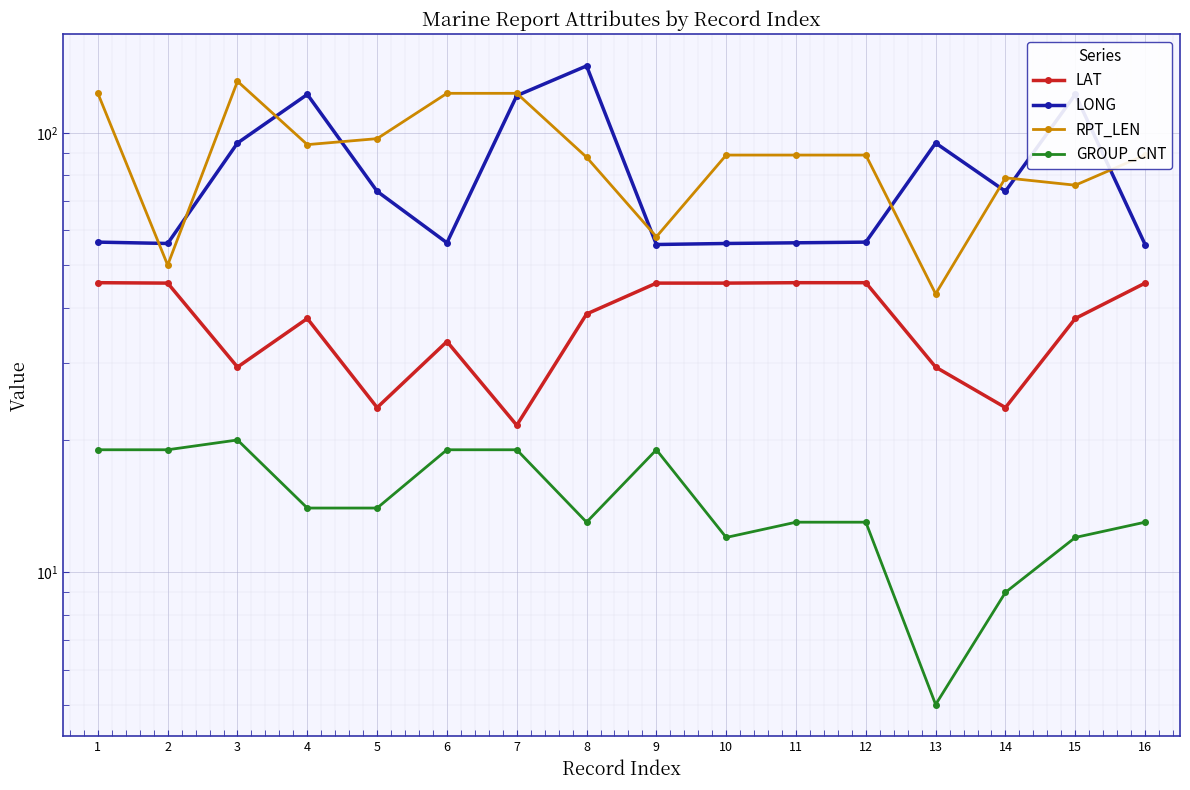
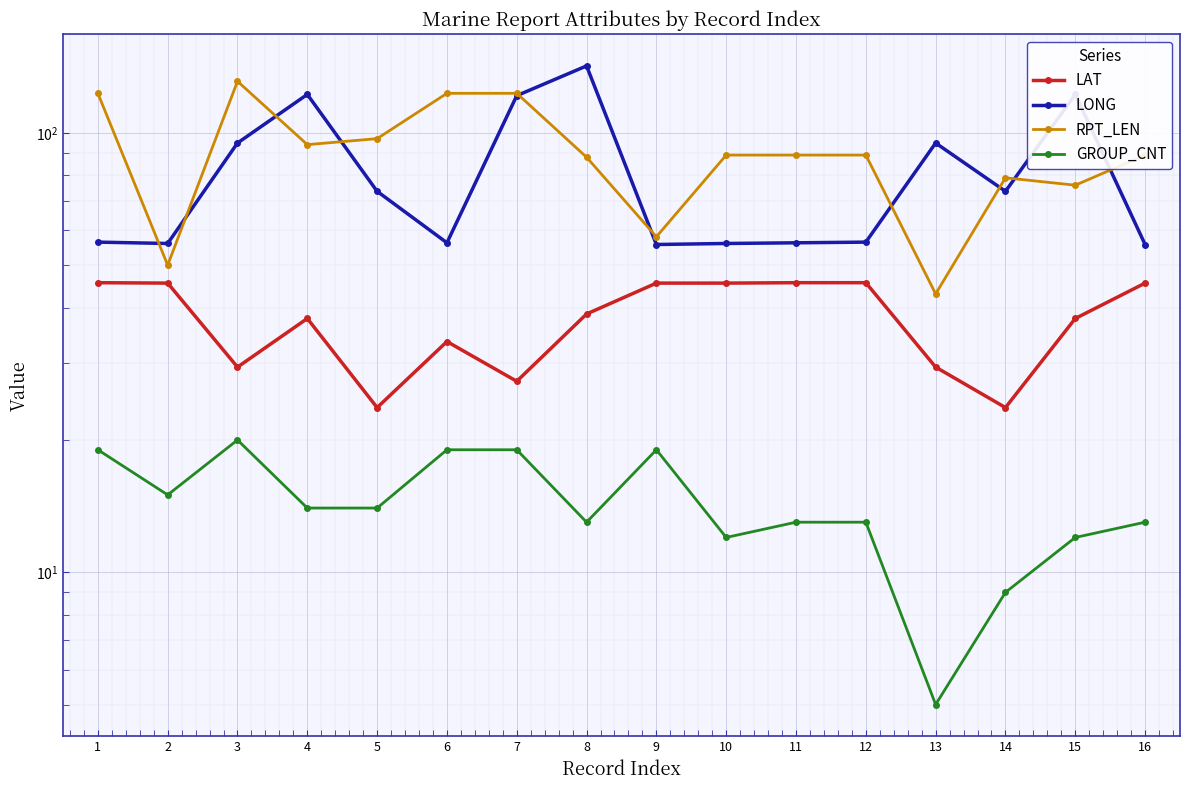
  {
    "LAT": {
      "1": 46,
      "2": 46,
      "3": 29,
      "4": 38,
      "5": 24,
      "6": 34,
-     "7": 22,
+     "7": 27,
      "8": 39,
      "9": 46,
      "10": 46,
      "11": 46,
      "12": 46,
      "13": 29,
      "14": 24,
      "15": 38,
      "16": 46
    },
    "LONG": {
      "1": 56,
      "2": 56,
      "3": 95,
      "4": 122,
      "5": 74,
      "6": 56,
      "8": 142,
      "9": 56,
      "10": 56,
      "11": 56,
      "12": 56,
      "13": 95,
      "14": 74,
      "16": 56
    },
    "RPT_LEN": {
      "1": 123,
      "2": 50,
      "3": 131,
      "4": 94,
      "5": 97,
      "6": 123,
      "8": 88,
      "9": 58,
      "10": 89,
      "11": 89,
      "12": 89,
      "13": 43,
      "14": 79,
      "15": 76
    },
    "GROUP_CNT": {
      "1": 19,
-     "2": 19,
+     "2": 15,
      "3": 20,
      "4": 14,
      "5": 14,
      "6": 19,
      "7": 19,
      "8": 13,
      "9": 19,
      "10": 12,
      "11": 13,
      "12": 13,
      "13": 5,
      "14": 9,
      "15": 12,
      "16": 13
    }
  }
